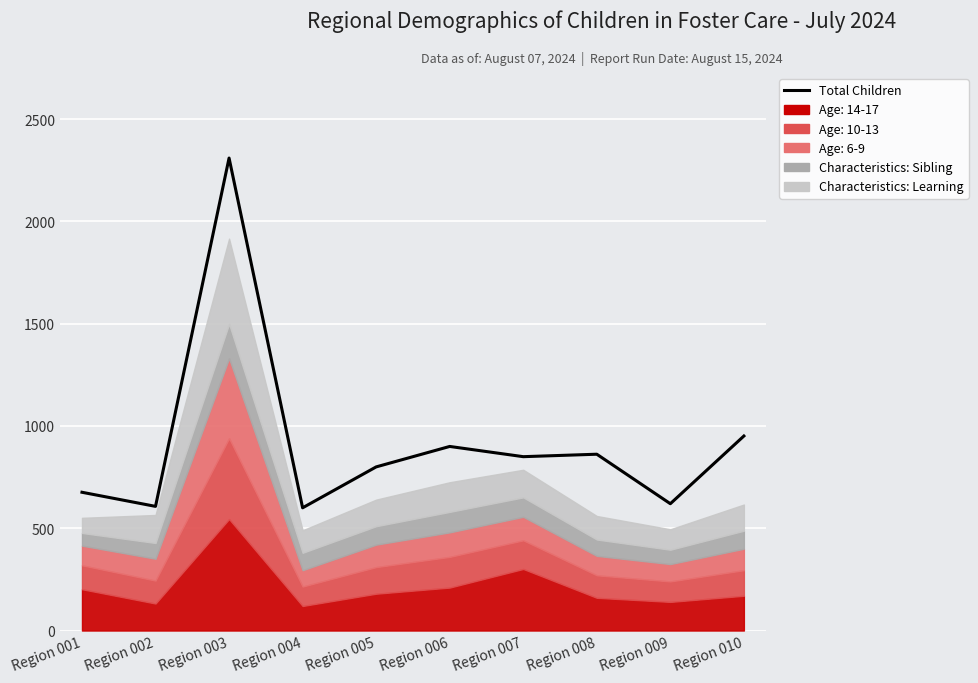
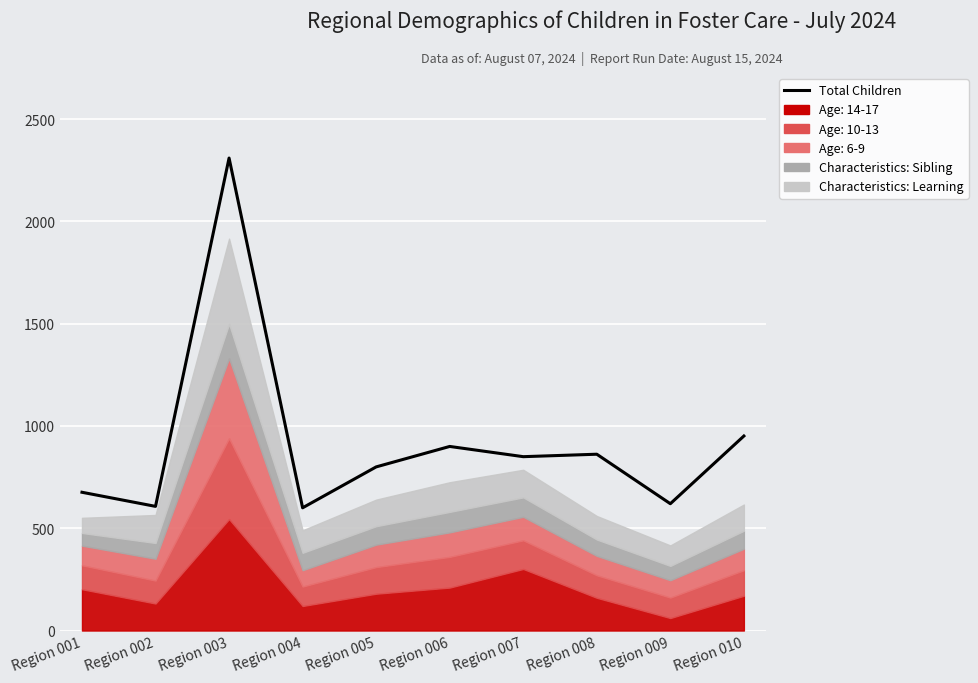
  {
    "Total Children": {
      "Region 001": 680,
      "Region 002": 610,
      "Region 003": 2310,
      "Region 004": 600,
      "Region 005": 800,
      "Region 006": 900,
      "Region 007": 850,
      "Region 008": 860,
      "Region 009": 620,
      "Region 010": 950
    },
    "Age: 14-17": {
      "Region 001": 200,
      "Region 002": 130,
      "Region 003": 550,
      "Region 004": 120,
      "Region 005": 180,
      "Region 006": 210,
      "Region 007": 300,
      "Region 008": 160,
-     "Region 009": 140,
+     "Region 009": 60,
      "Region 010": 170
    }
  }
